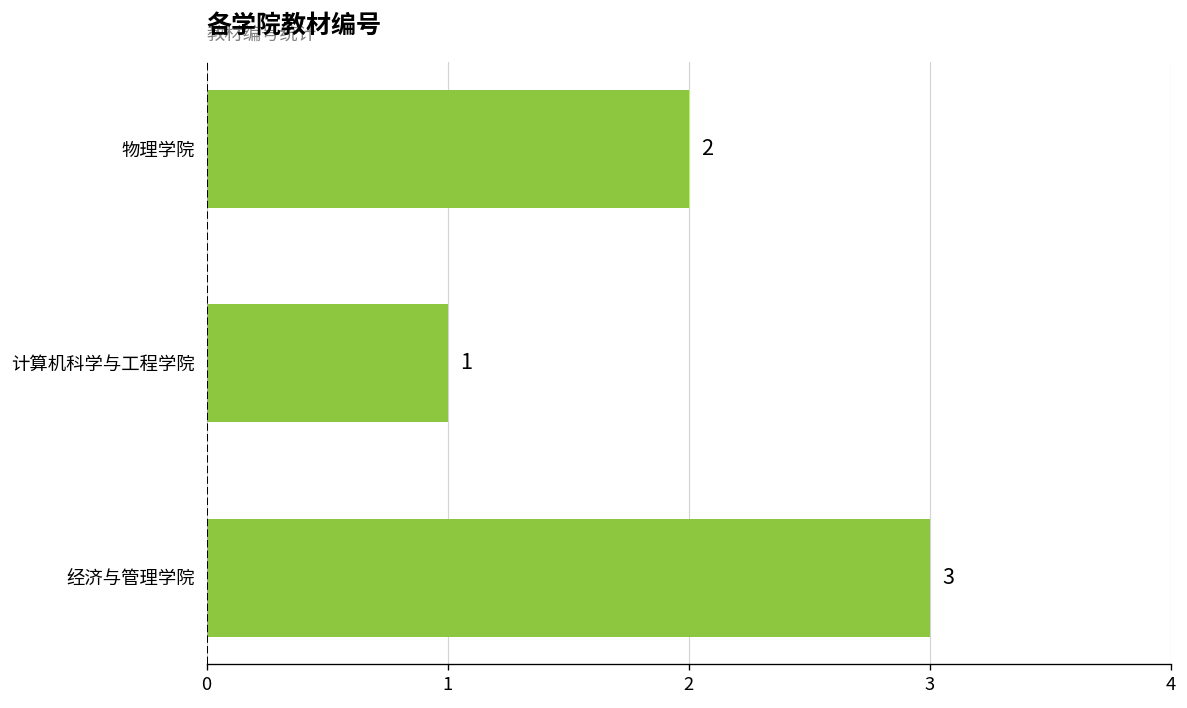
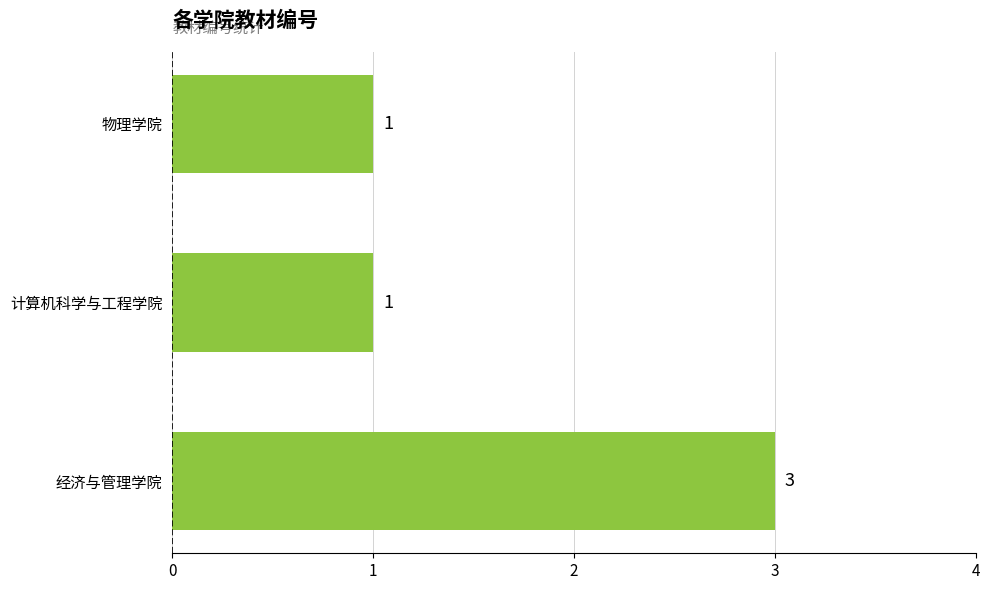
  {
-   "物理学院": 2,
+   "物理学院": 1,
    "计算机科学与工程学院": 1,
    "经济与管理学院": 3
  }
